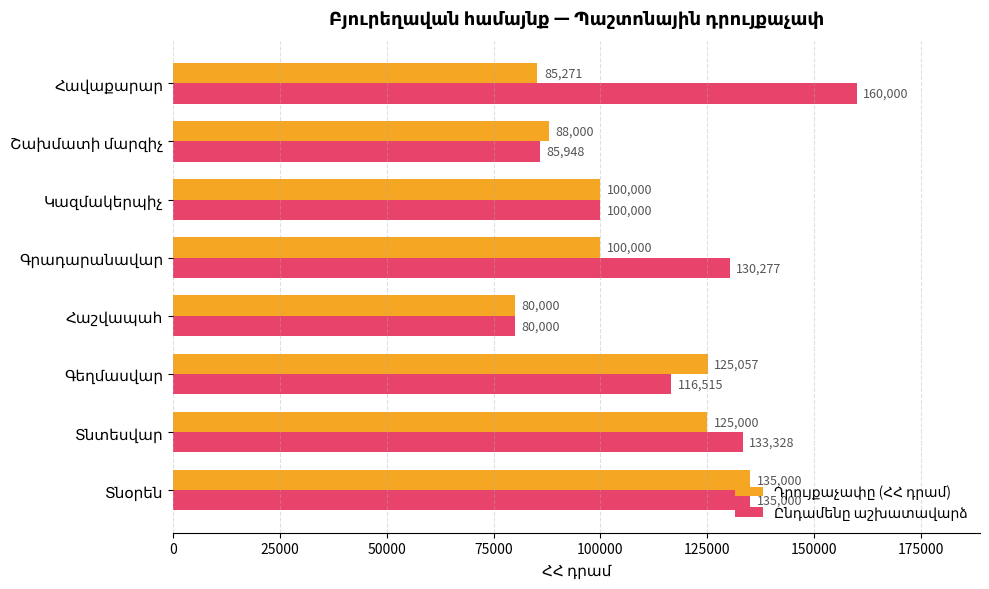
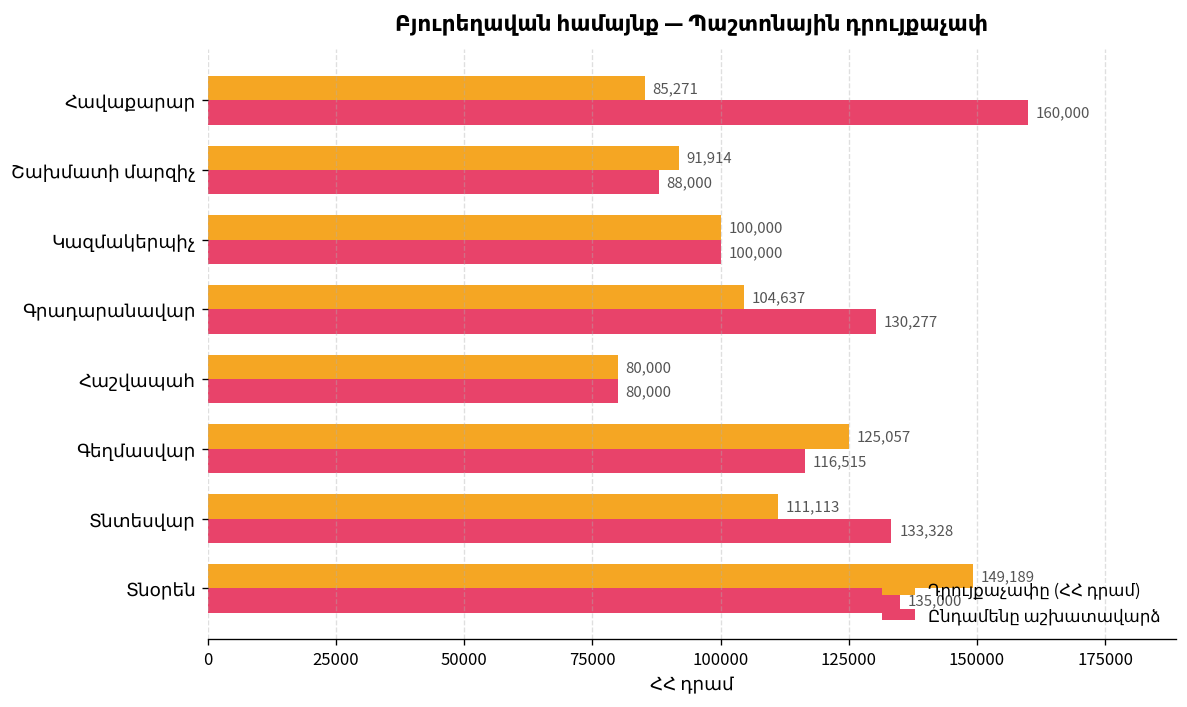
  {
    "Դրույքաչափը (ՀՀ դրամ)": {
      "Հավաքարար": "85,271",
-     "Շախմատի մարզիչ": "88,000",
+     "Շախմատի մարզիչ": "91,914",
      "Կազմակերպիչ": "100,000",
-     "Գրադարանավար": "100,000",
+     "Գրադարանավար": "104,637",
      "Հաշվապահ": "80,000",
      "Գեղմասվար": "125,057",
-     "Տնտեսվար": "125,000",
-     "Տնօրեն": "135,000"
+     "Տնտեսվար": "111,113",
+     "Տնօրեն": "149,189"
    },
    "Ընդամենը աշխատավարձ": {
      "Հավաքարար": "160,000",
-     "Շախմատի մարզիչ": "85,948",
+     "Շախմատի մարզիչ": "88,000",
      "Կազմակերպիչ": "100,000",
      "Գրադարանավար": "130,277",
      "Հաշվապահ": "80,000",
      "Գեղմասվար": "116,515",
      "Տնտեսվար": "133,328",
      "Տնօրեն": "135,000"
    }
  }
